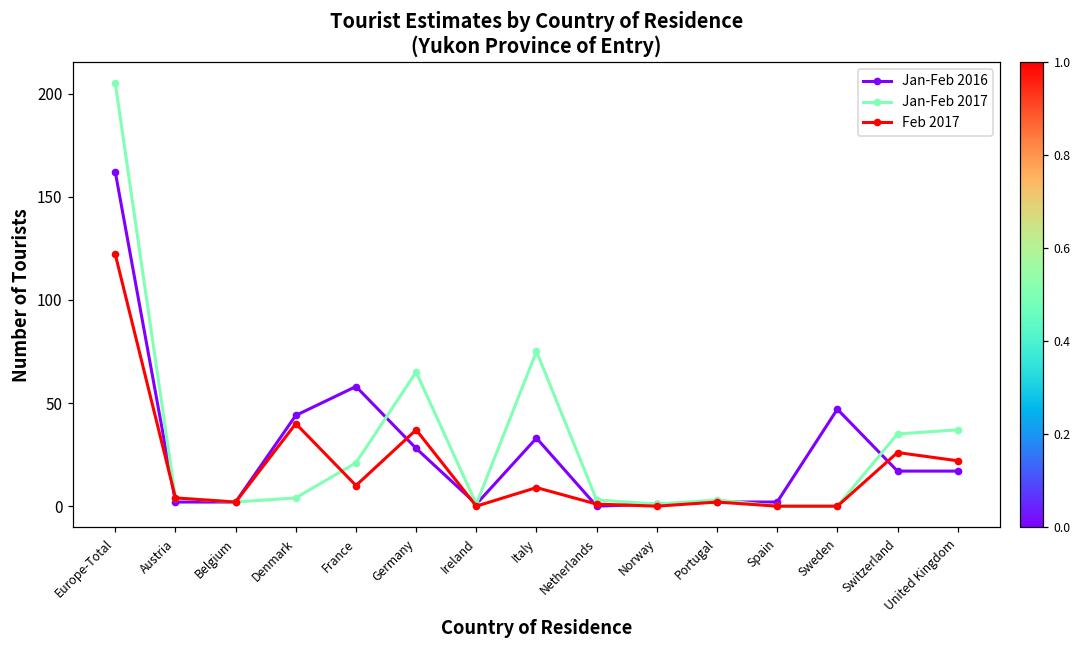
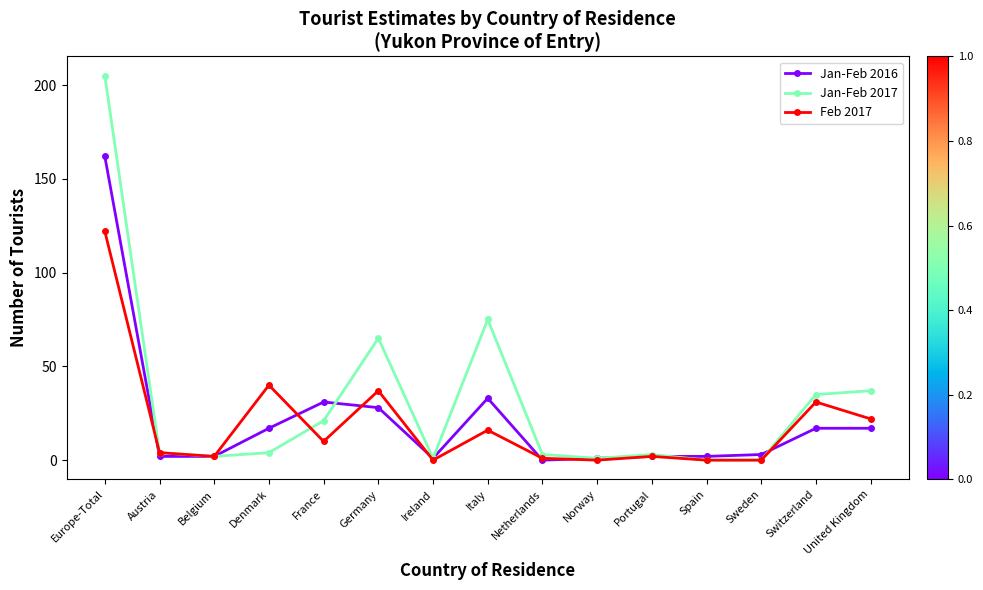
  {
    "Jan-Feb 2016": {
      "Europe-Total": 162,
      "Austria": 2,
-     "Denmark": 44,
-     "France": 58,
+     "Denmark": 17,
+     "France": 31,
      "Germany": 28,
      "Italy": 33,
      "Spain": 2,
-     "Sweden": 47,
+     "Sweden": 3,
      "Switzerland": 17,
      "United Kingdom": 17
    },
    "Jan-Feb 2017": {
      "Europe-Total": 205,
      "Denmark": 4,
      "France": 21,
      "Germany": 65,
      "Italy": 75,
      "Netherlands": 3,
      "Switzerland": 35,
      "United Kingdom": 37
    },
    "Feb 2017": {
      "Europe-Total": 122,
      "Denmark": 40,
      "France": 10,
      "Germany": 37,
-     "Italy": 9,
-     "Switzerland": 26,
+     "Italy": 16,
+     "Switzerland": 31,
      "United Kingdom": 22
    }
  }
